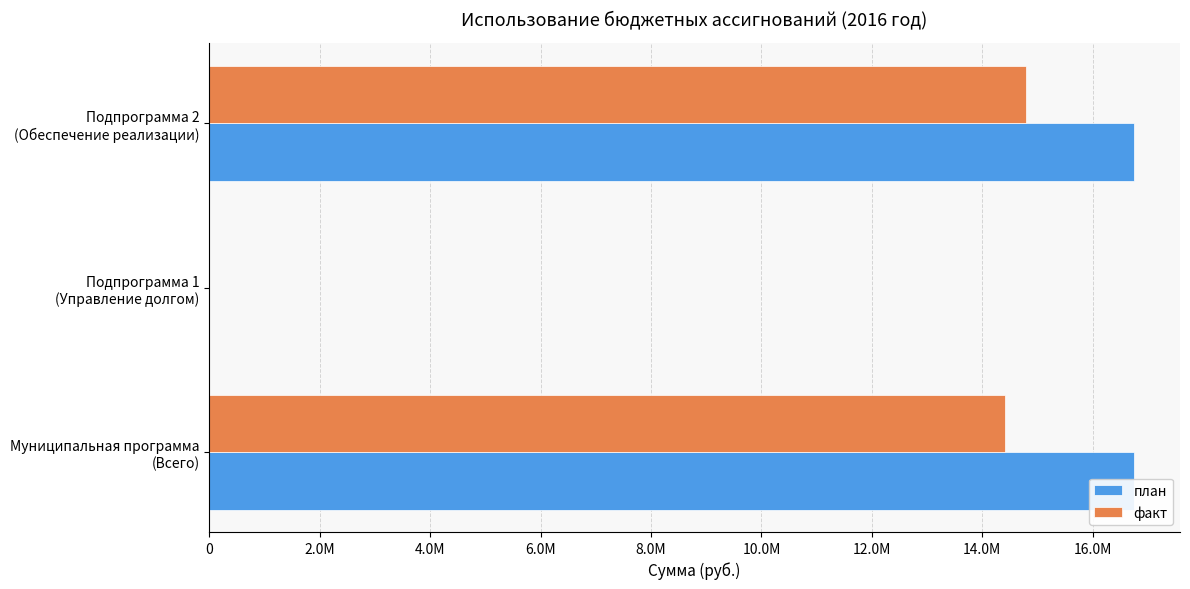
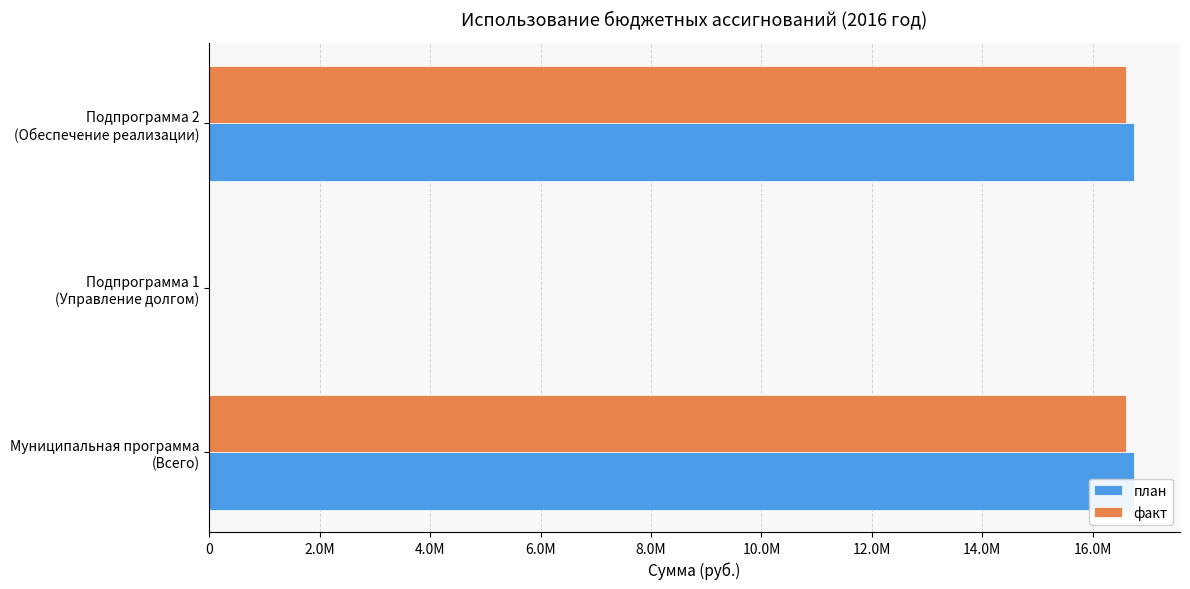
  {
    "план": {
      "Подпрограмма 2 (Обеспечение реализации)": 16700000,
      "Подпрограмма 1 (Управление долгом)": 0
    },
    "факт": {
-     "Подпрограмма 2 (Обеспечение реализации)": 14800000,
+     "Подпрограмма 2 (Обеспечение реализации)": 16600000,
      "Подпрограмма 1 (Управление долгом)": 0,
-     "Муниципальная программа (Всего)": 14400000
+     "Муниципальная программа (Всего)": 16600000
    }
  }
